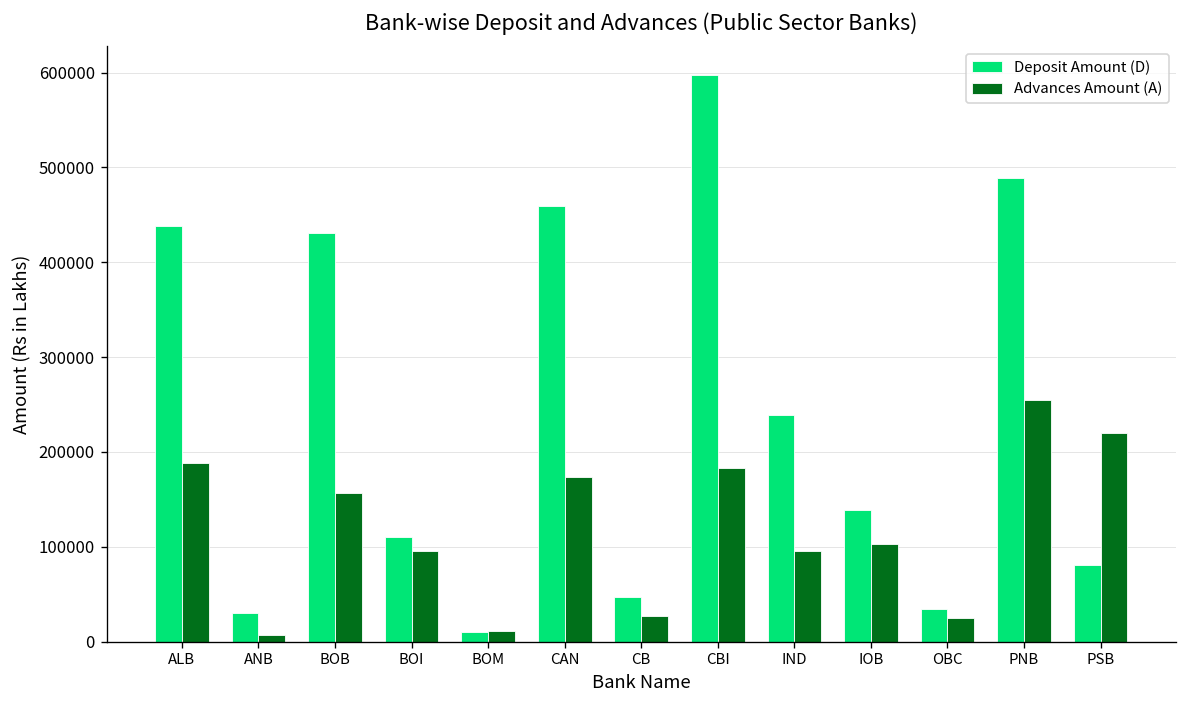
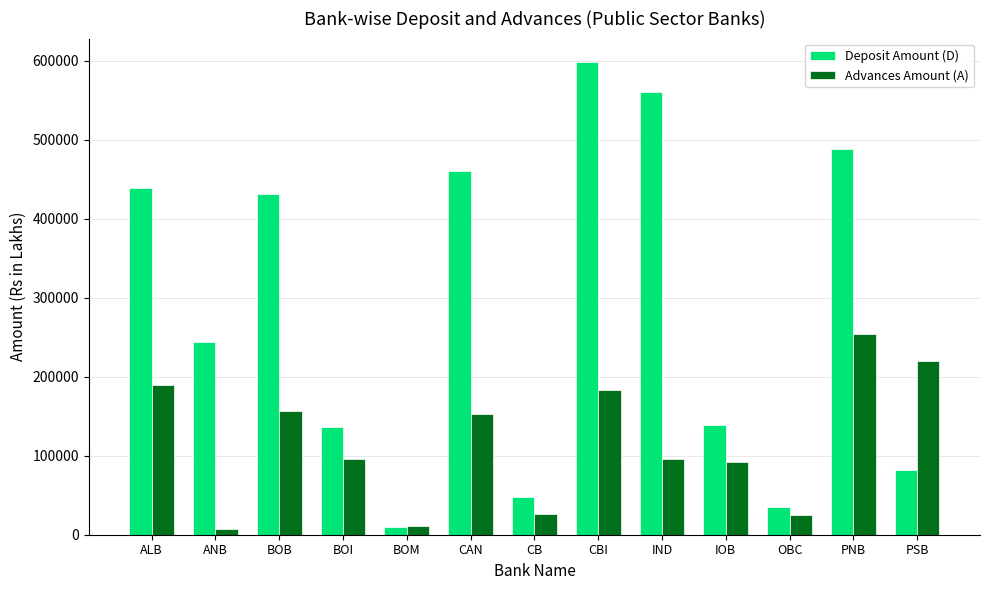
  {
    "Deposit Amount (D)": {
      "ALB": 440000,
-     "ANB": 30000,
+     "ANB": 240000,
      "BOB": 430000,
-     "BOI": 110000,
+     "BOI": 140000,
      "BOM": 10000,
      "CAN": 460000,
      "CB": 50000,
      "CBI": 600000,
-     "IND": 240000,
+     "IND": 560000,
      "IOB": 140000,
      "OBC": 30000,
      "PNB": 490000,
      "PSB": 80000
    },
    "Advances Amount (A)": {
      "ALB": 190000,
      "ANB": 10000,
      "BOB": 160000,
      "BOI": 100000,
      "BOM": 10000,
-     "CAN": 170000,
+     "CAN": 150000,
      "CB": 30000,
      "CBI": 180000,
      "IND": 100000,
-     "IOB": 100000,
+     "IOB": 90000,
      "OBC": 20000,
      "PNB": 250000,
      "PSB": 220000
    }
  }
